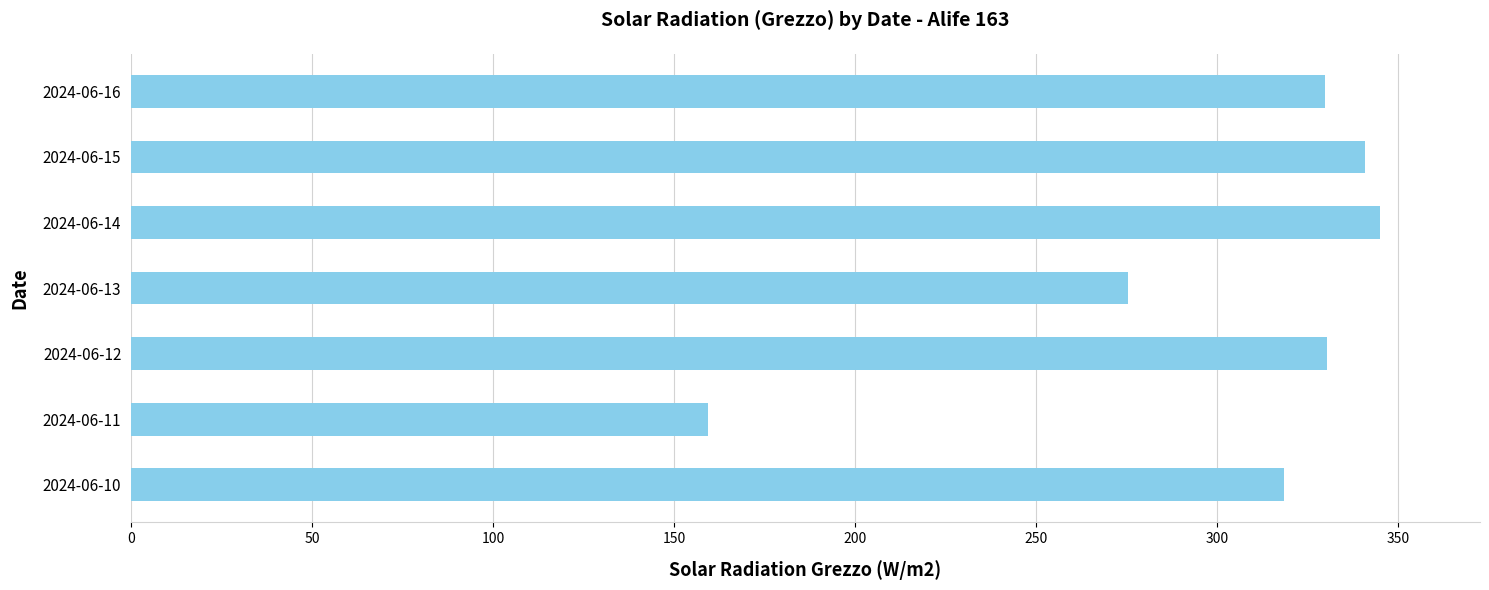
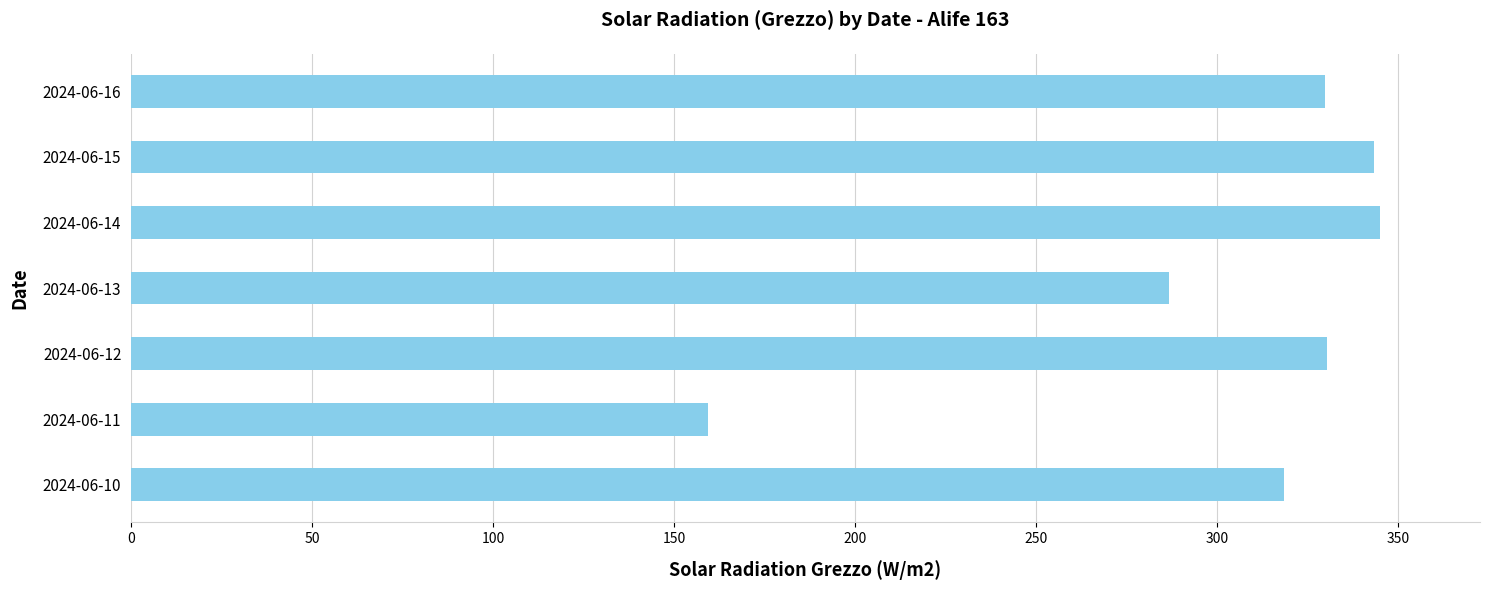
  {
    "2024-06-16": 330,
-   "2024-06-15": 341,
+   "2024-06-15": 343,
    "2024-06-14": 345,
-   "2024-06-13": 276,
+   "2024-06-13": 287,
    "2024-06-12": 330,
    "2024-06-11": 159,
    "2024-06-10": 319
  }
